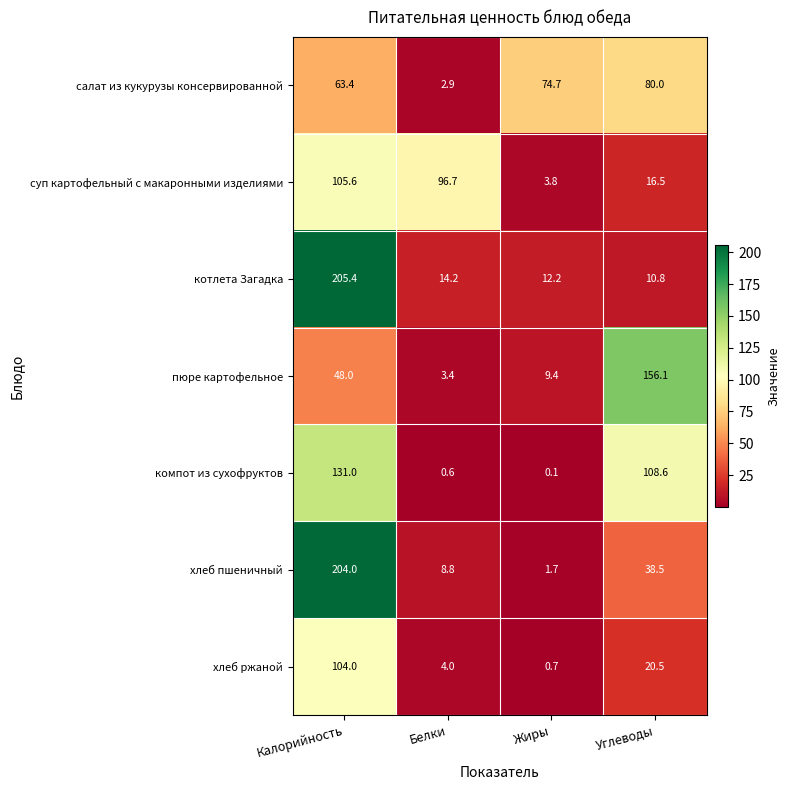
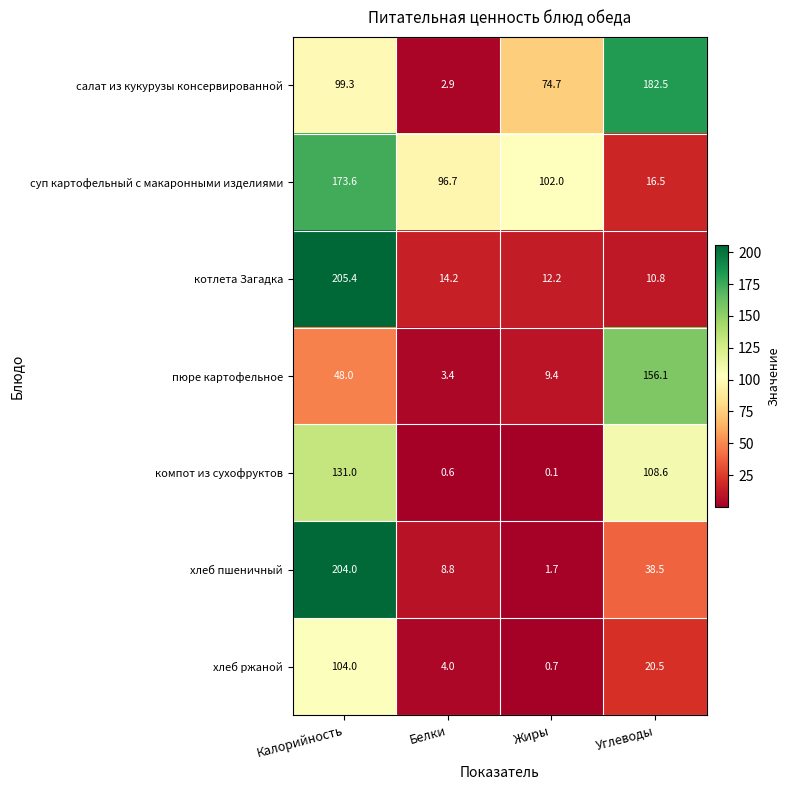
  {
    "салат из кукурузы консервированной": {
-     "Калорийность": 63.4,
+     "Калорийность": 99.3,
      "Белки": 2.9,
      "Жиры": 74.7,
-     "Углеводы": 80.0
+     "Углеводы": 182.5
    },
    "суп картофельный с макаронными изделиями": {
-     "Калорийность": 105.6,
+     "Калорийность": 173.6,
      "Белки": 96.7,
-     "Жиры": 3.8,
+     "Жиры": 102.0,
      "Углеводы": 16.5
    },
    "котлета Загадка": {
      "Калорийность": 205.4,
      "Белки": 14.2,
      "Жиры": 12.2,
      "Углеводы": 10.8
    },
    "пюре картофельное": {
      "Калорийность": 48.0,
      "Белки": 3.4,
      "Жиры": 9.4,
      "Углеводы": 156.1
    },
    "компот из сухофруктов": {
      "Калорийность": 131.0,
      "Белки": 0.6,
      "Жиры": 0.1,
      "Углеводы": 108.6
    },
    "хлеб пшеничный": {
      "Калорийность": 204.0,
      "Белки": 8.8,
      "Жиры": 1.7,
      "Углеводы": 38.5
    },
    "хлеб ржаной": {
      "Калорийность": 104.0,
      "Белки": 4.0,
      "Жиры": 0.7,
      "Углеводы": 20.5
    }
  }
